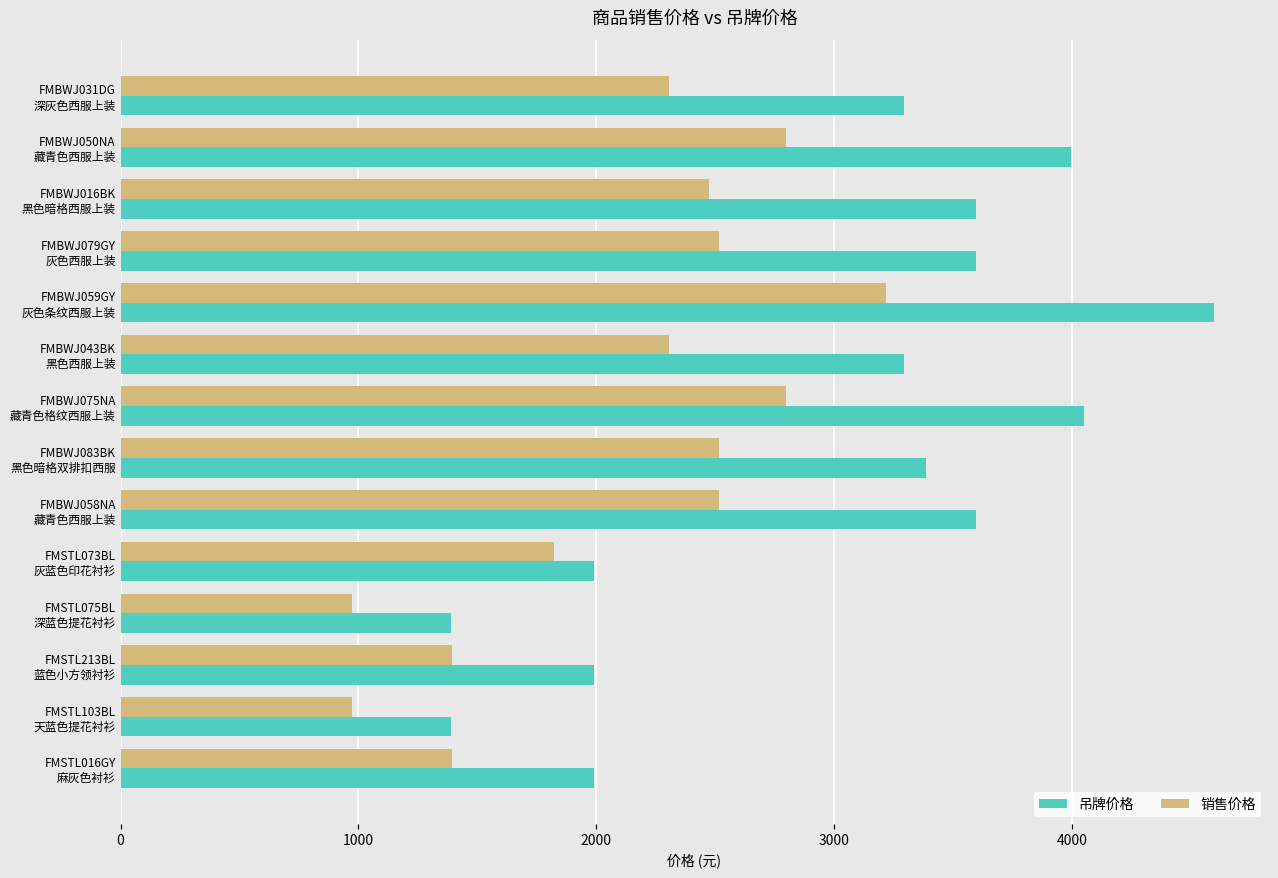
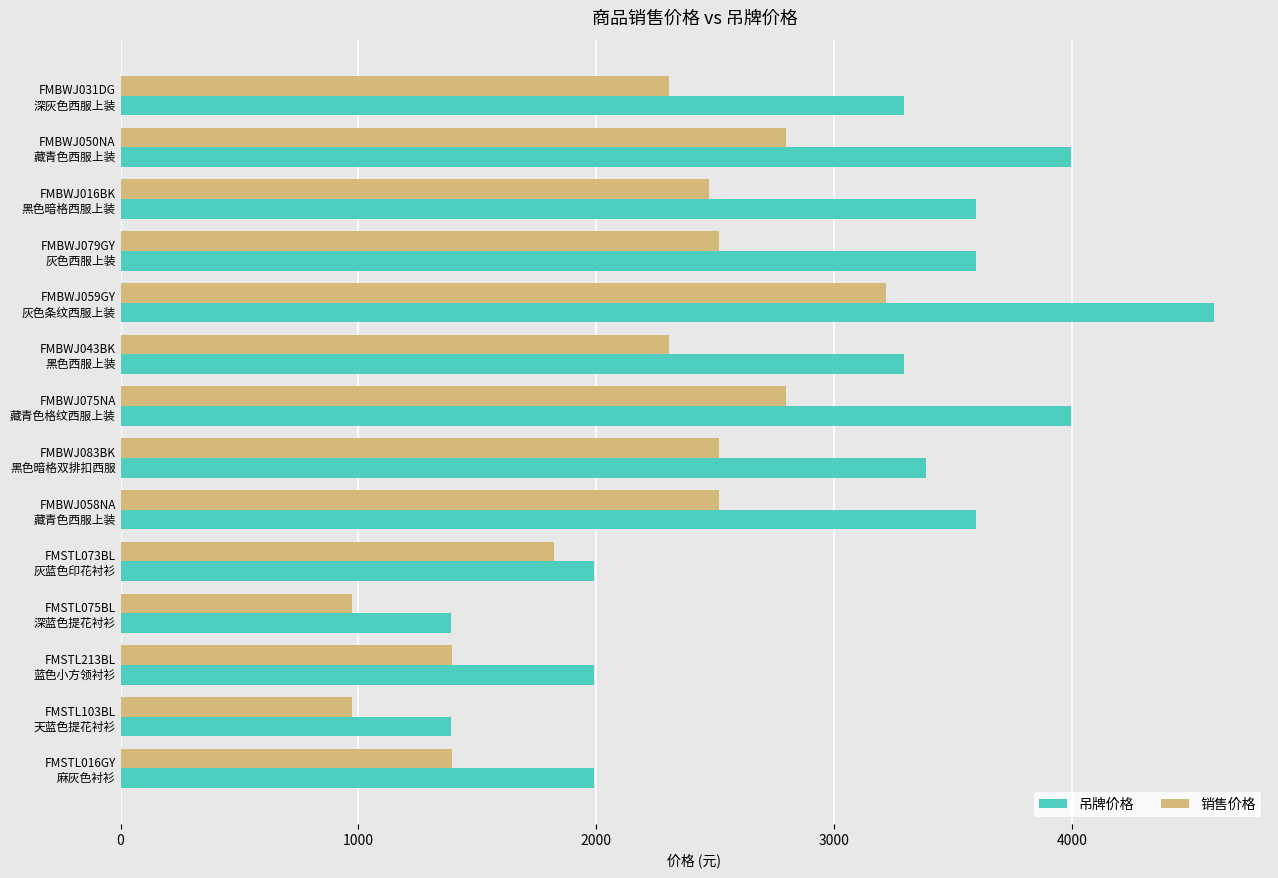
  {
    "吊牌价格": {
      "FMBWJ031DG 深灰色西服上装": 3300,
      "FMBWJ050NA 藏青色西服上装": 4000,
      "FMBWJ016BK 黑色暗格西服上装": 3600,
      "FMBWJ079GY 灰色西服上装": 3600,
      "FMBWJ059GY 灰色条纹西服上装": 4600,
      "FMBWJ043BK 黑色西服上装": 3300,
-     "FMBWJ075NA 藏青色格纹西服上装": 4050,
+     "FMBWJ075NA 藏青色格纹西服上装": 4000,
      "FMBWJ083BK 黑色暗格双排扣西服": 3390,
      "FMBWJ058NA 藏青色西服上装": 3600,
      "FMSTL073BL 灰蓝色印花衬衫": 1990,
      "FMSTL075BL 深蓝色提花衬衫": 1390,
      "FMSTL213BL 蓝色小方领衬衫": 1990,
      "FMSTL103BL 天蓝色提花衬衫": 1390,
      "FMSTL016GY 麻灰色衬衫": 1990
    },
    "销售价格": {
      "FMBWJ031DG 深灰色西服上装": 2310,
      "FMBWJ050NA 藏青色西服上装": 2800,
      "FMBWJ016BK 黑色暗格西服上装": 2470,
      "FMBWJ079GY 灰色西服上装": 2520,
      "FMBWJ059GY 灰色条纹西服上装": 3220,
      "FMBWJ043BK 黑色西服上装": 2310,
      "FMBWJ075NA 藏青色格纹西服上装": 2800,
      "FMBWJ083BK 黑色暗格双排扣西服": 2520,
      "FMBWJ058NA 藏青色西服上装": 2520,
      "FMSTL073BL 灰蓝色印花衬衫": 1820,
      "FMSTL075BL 深蓝色提花衬衫": 970,
      "FMSTL213BL 蓝色小方领衬衫": 1390,
      "FMSTL103BL 天蓝色提花衬衫": 970,
      "FMSTL016GY 麻灰色衬衫": 1390
    }
  }
